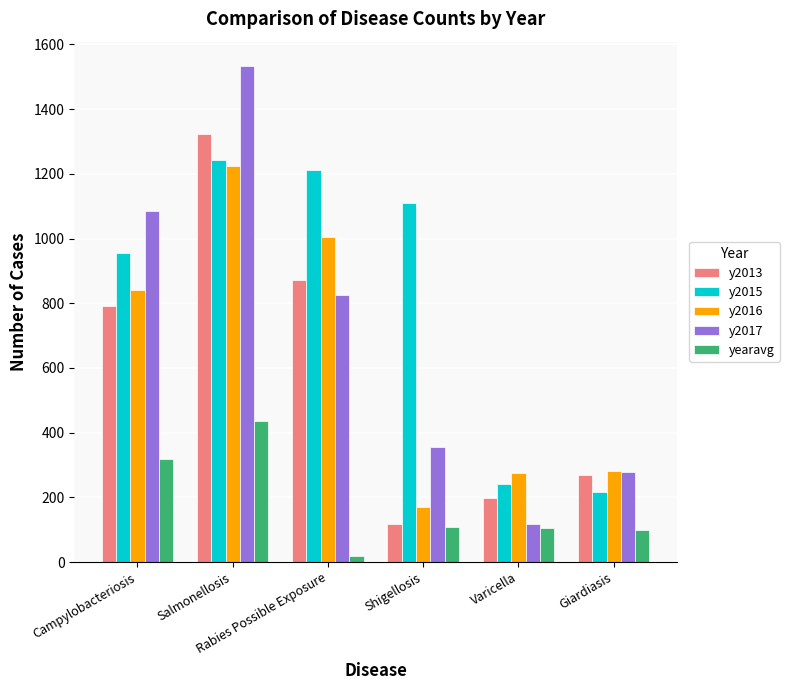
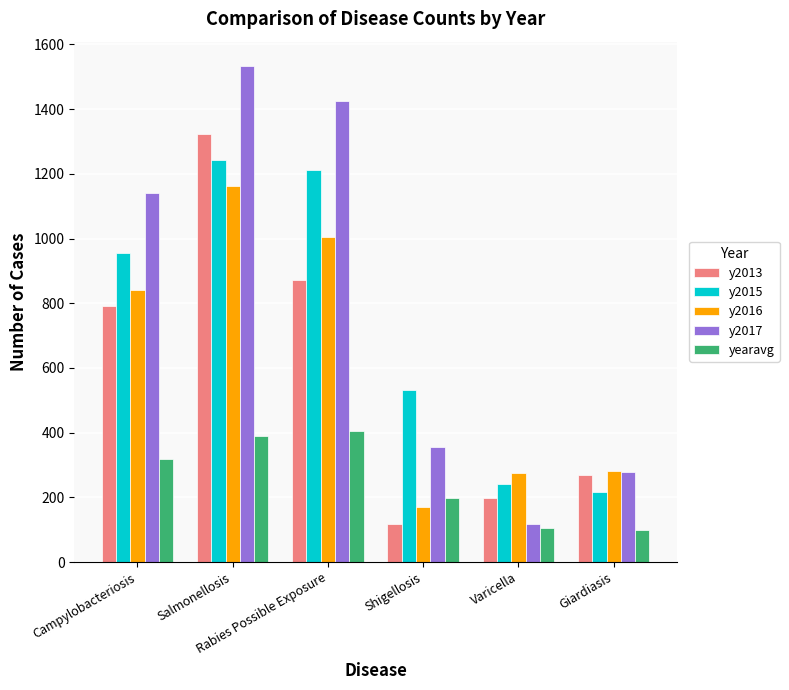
  {
    "y2013": {
      "Campylobacteriosis": 790,
      "Salmonellosis": 1320,
      "Rabies Possible Exposure": 870,
      "Shigellosis": 120,
      "Varicella": 200,
      "Giardiasis": 270
    },
    "y2015": {
      "Campylobacteriosis": 960,
      "Salmonellosis": 1240,
      "Rabies Possible Exposure": 1210,
-     "Shigellosis": 1110,
+     "Shigellosis": 530,
      "Varicella": 240,
      "Giardiasis": 220
    },
    "y2016": {
      "Campylobacteriosis": 840,
-     "Salmonellosis": 1230,
+     "Salmonellosis": 1160,
      "Rabies Possible Exposure": 1010,
      "Shigellosis": 170,
      "Varicella": 280,
      "Giardiasis": 280
    },
    "y2017": {
-     "Campylobacteriosis": 1090,
+     "Campylobacteriosis": 1140,
      "Salmonellosis": 1530,
-     "Rabies Possible Exposure": 830,
+     "Rabies Possible Exposure": 1420,
      "Shigellosis": 360,
      "Varicella": 120,
      "Giardiasis": 280
    },
    "yearavg": {
      "Campylobacteriosis": 320,
-     "Salmonellosis": 440,
-     "Rabies Possible Exposure": 20,
-     "Shigellosis": 110,
+     "Salmonellosis": 390,
+     "Rabies Possible Exposure": 400,
+     "Shigellosis": 200,
      "Varicella": 100,
      "Giardiasis": 100
    }
  }
